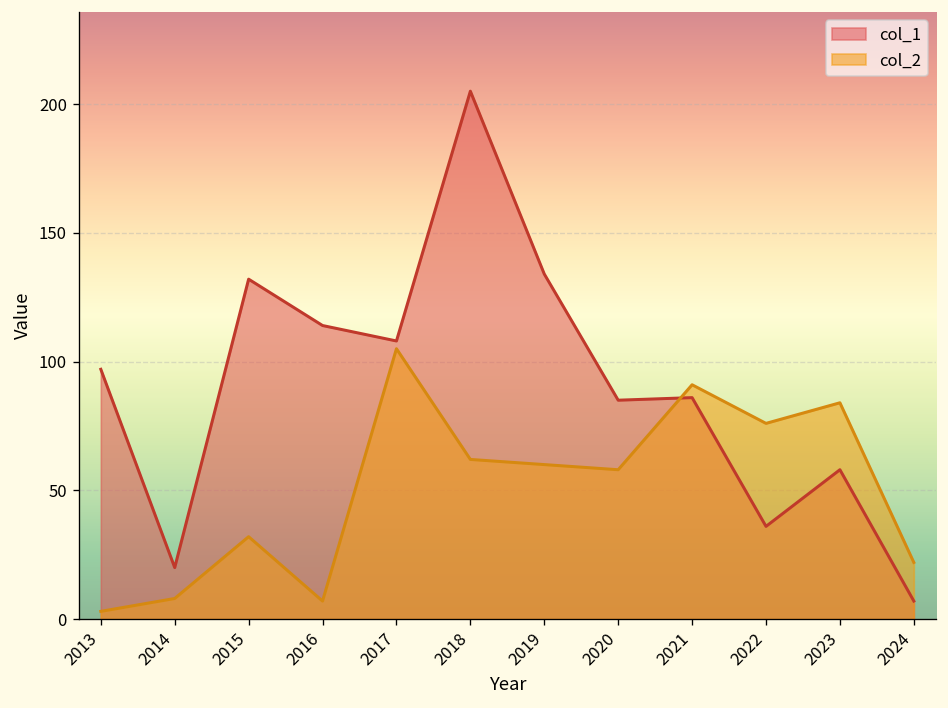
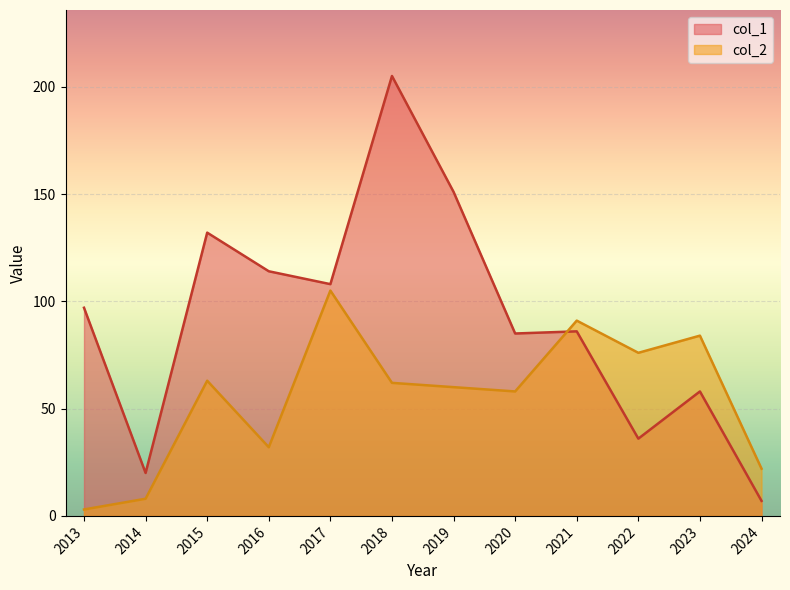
  {
    "col_1": {
      "2013": 97,
      "2014": 20,
      "2015": 132,
      "2016": 114,
      "2017": 108,
      "2018": 205,
-     "2019": 134,
+     "2019": 151,
      "2020": 85,
      "2021": 86,
      "2022": 36,
      "2023": 58,
      "2024": 7
    },
    "col_2": {
      "2013": 3,
      "2014": 8,
-     "2015": 32,
-     "2016": 7,
+     "2015": 63,
+     "2016": 32,
      "2017": 105,
      "2018": 62,
      "2019": 60,
      "2020": 58,
      "2021": 91,
      "2022": 76,
      "2023": 84,
      "2024": 22
    }
  }
